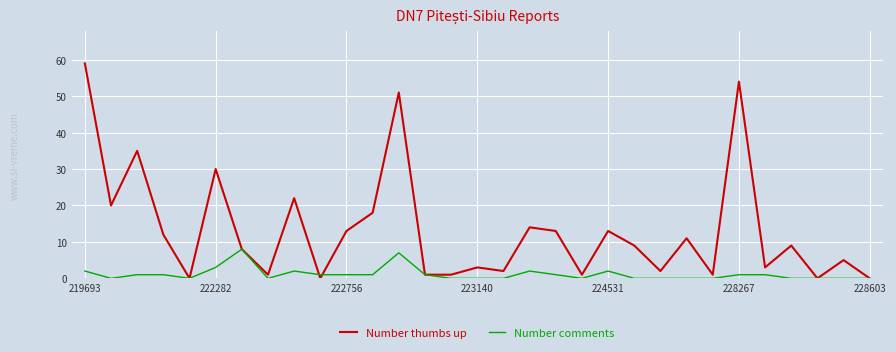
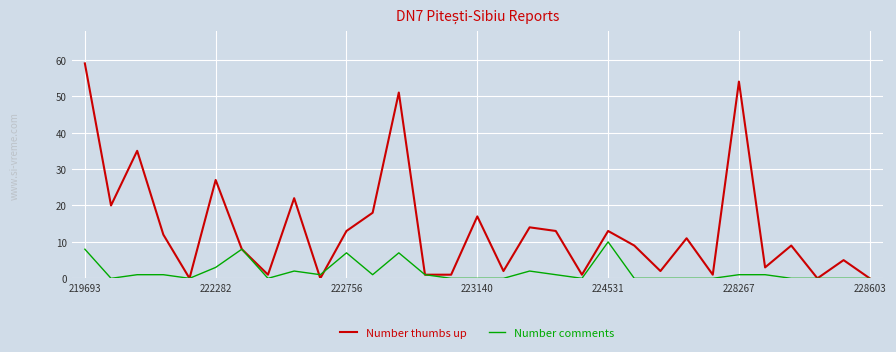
  {
    "Number thumbs up": {
      "219693": 59,
-     "222282": 30,
+     "222282": 27,
      "222756": 13,
-     "223140": 3,
+     "223140": 17,
      "224531": 13,
      "228267": 54
    },
    "Number comments": {
-     "219693": 2,
+     "219693": 8,
      "222282": 3,
-     "222756": 1,
+     "222756": 7,
      "223140": 0,
-     "224531": 2,
+     "224531": 10,
      "228267": 1
    }
  }
